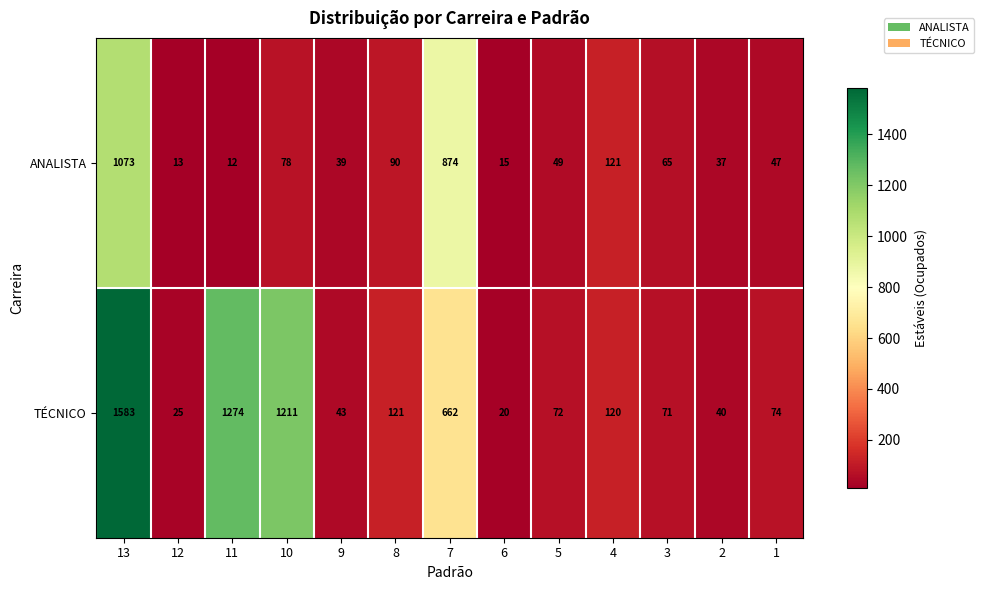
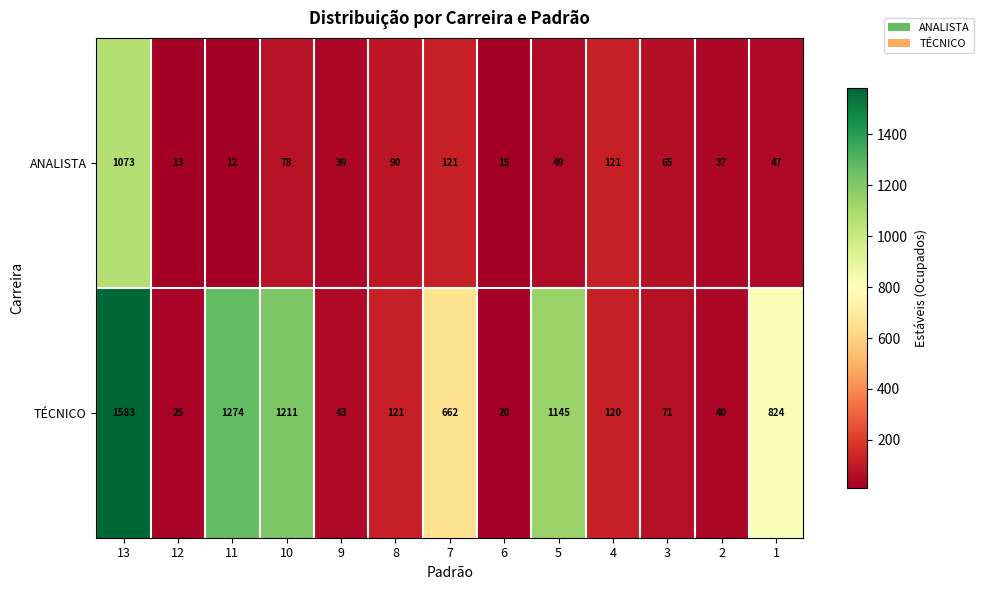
  {
    "ANALISTA": {
      "13": 1073,
      "12": 13,
      "11": 12,
      "10": 78,
      "9": 39,
      "8": 90,
-     "7": 874,
+     "7": 121,
      "6": 15,
      "5": 49,
      "4": 121,
      "3": 65,
      "2": 37,
      "1": 47
    },
    "TÉCNICO": {
      "13": 1583,
      "12": 25,
      "11": 1274,
      "10": 1211,
      "9": 43,
      "8": 121,
      "7": 662,
      "6": 20,
-     "5": 72,
+     "5": 1145,
      "4": 120,
      "3": 71,
      "2": 40,
-     "1": 74
+     "1": 824
    }
  }
